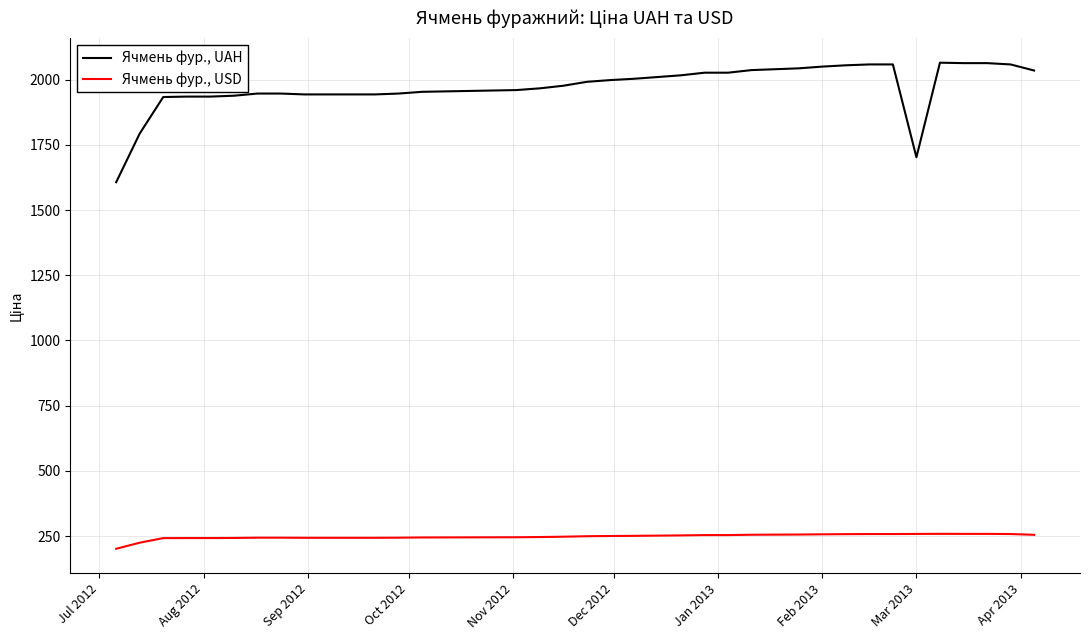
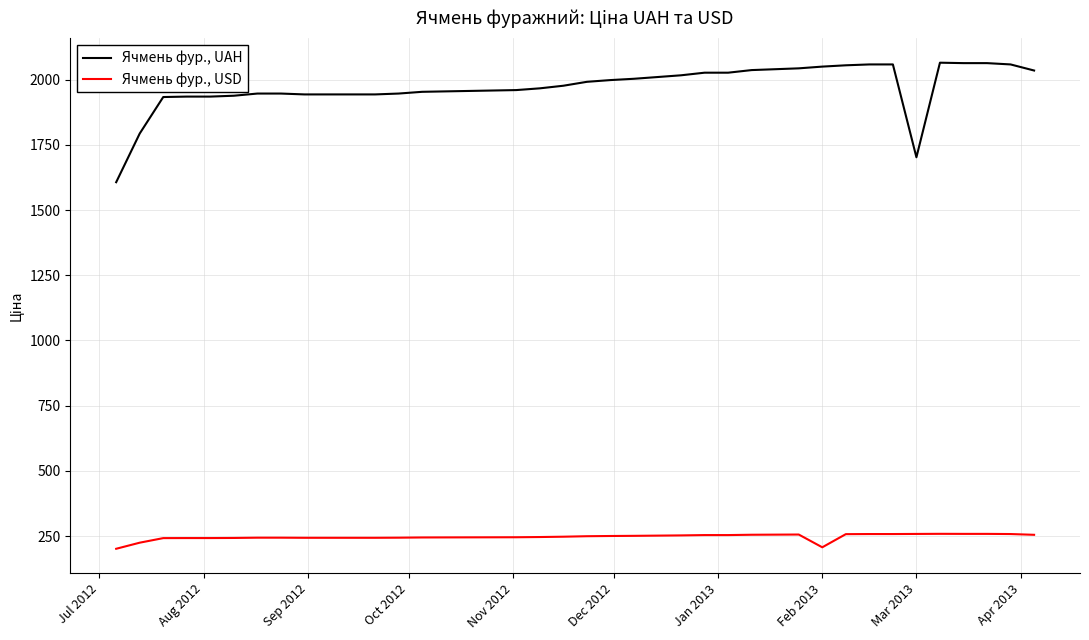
  {
    "Ячмень фур., UAH": {
      "Feb 2013": 2050,
      "Mar 2013": 1700
    },
    "Ячмень фур., USD": {
-     "Feb 2013": 260,
+     "Feb 2013": 210,
      "Mar 2013": 260
    }
  }
